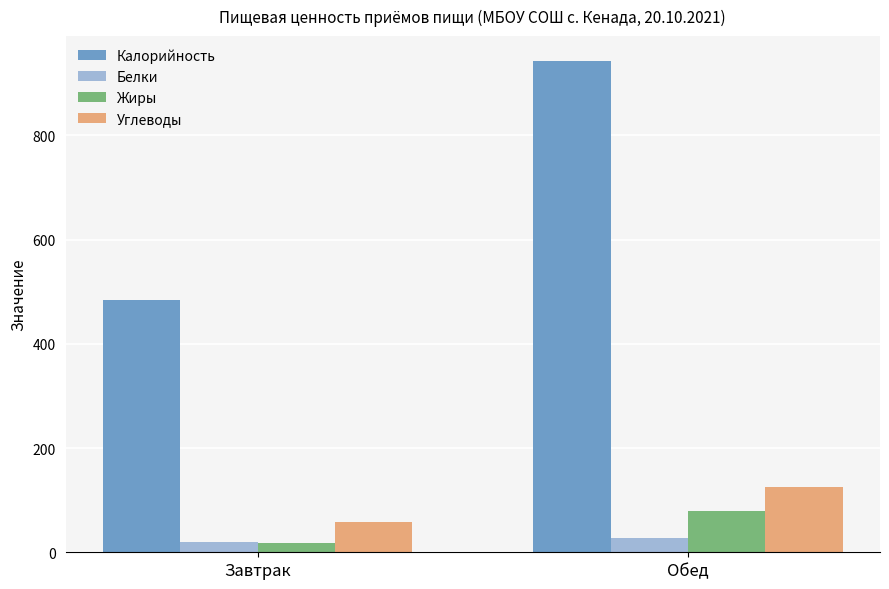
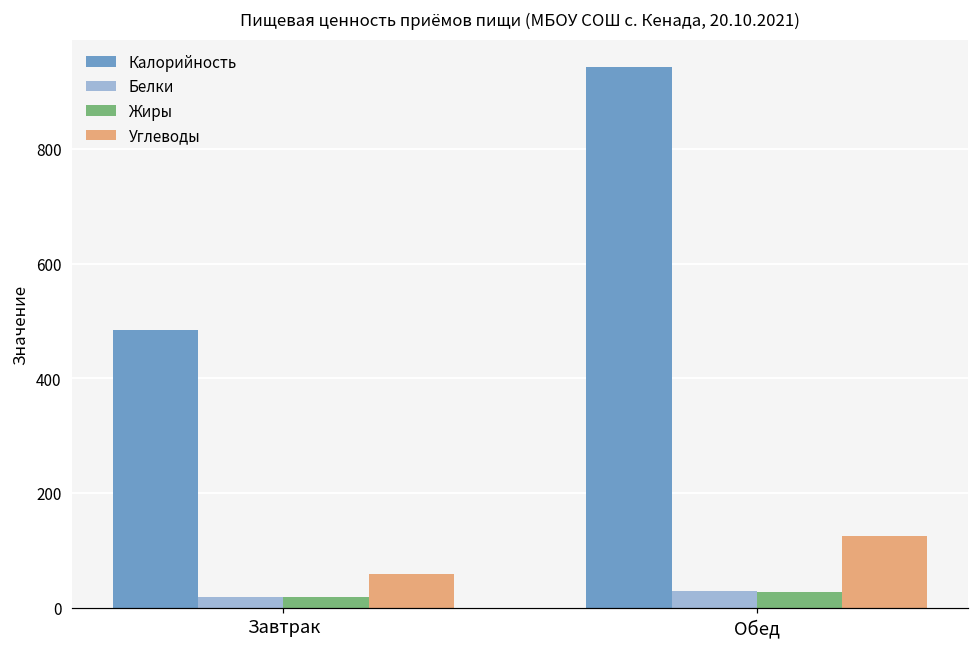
  {
    "Жиры": {
      "Завтрак": 20,
-     "Обед": 80
+     "Обед": 30
    },
    "Углеводы": {
      "Завтрак": 60,
      "Обед": 130
    }
  }
